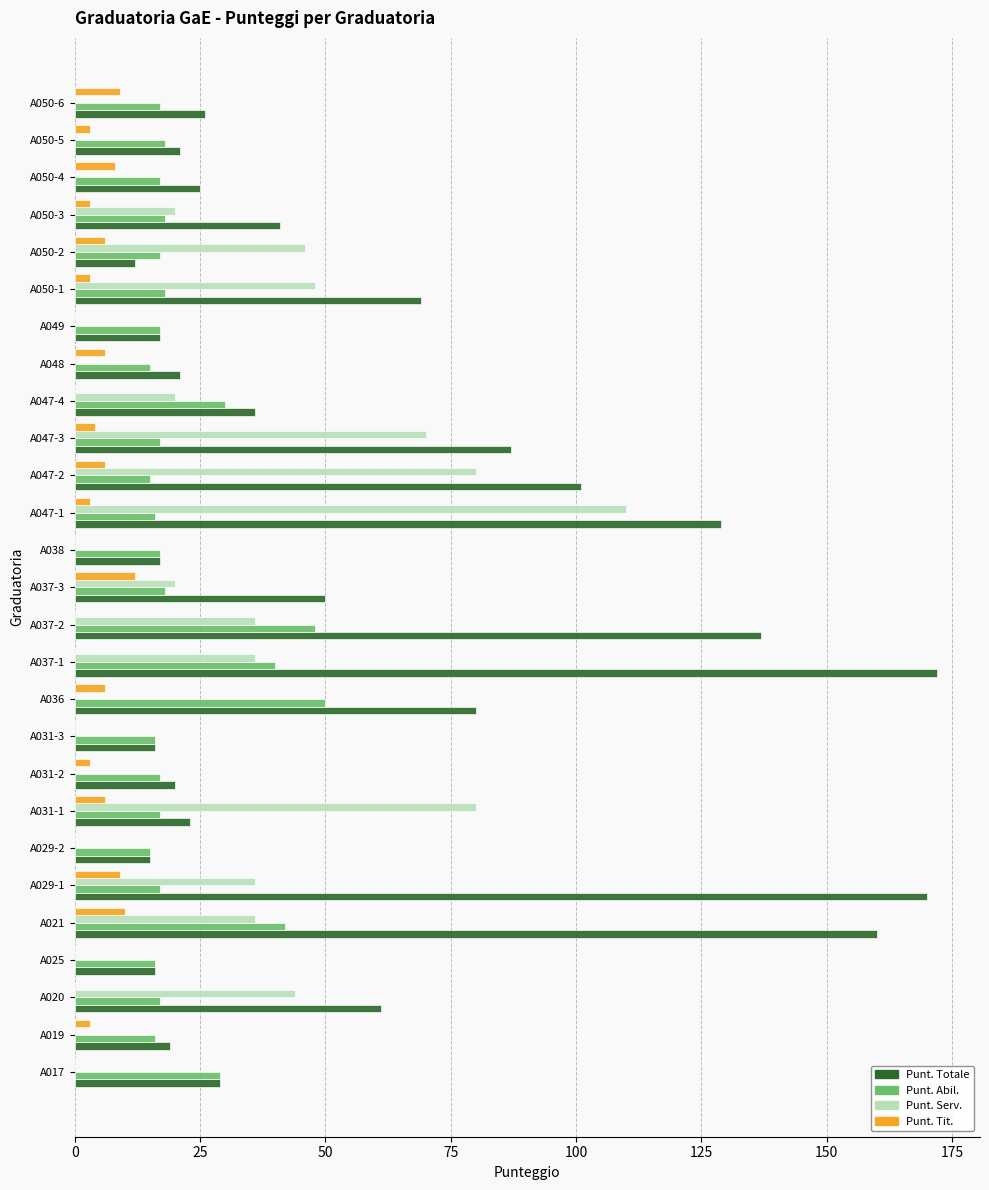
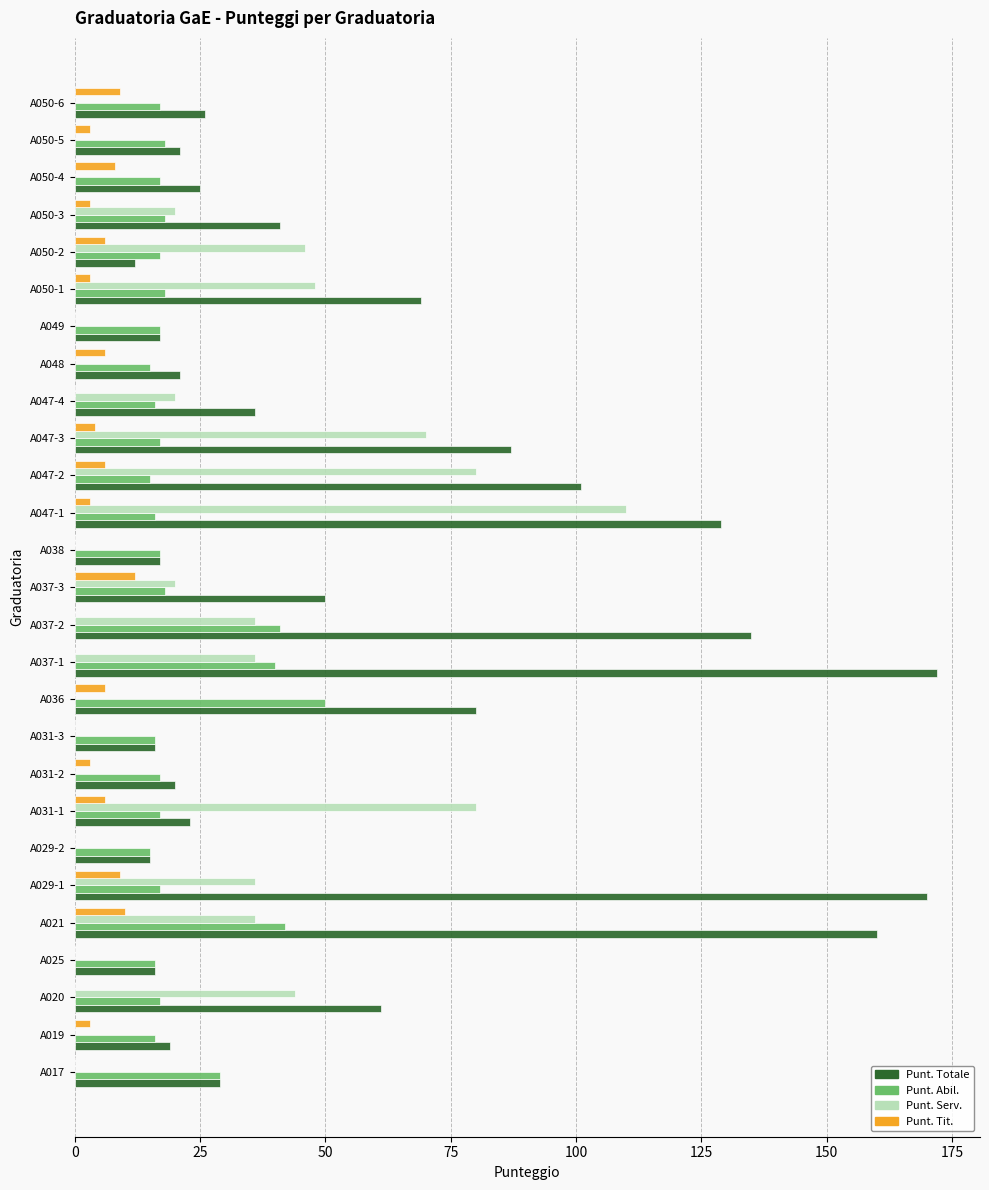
  {
    "Punt. Totale": {
      "A050-6": 26,
      "A050-5": 21,
      "A050-4": 25,
      "A050-3": 41,
      "A050-2": 12,
      "A050-1": 69,
      "A049": 17,
      "A048": 21,
      "A047-4": 36,
      "A047-3": 87,
      "A047-2": 101,
      "A047-1": 129,
      "A038": 17,
      "A037-3": 50,
-     "A037-2": 137,
+     "A037-2": 135,
      "A037-1": 172,
      "A036": 80,
      "A031-3": 16,
      "A031-2": 20,
      "A031-1": 23,
      "A029-2": 15,
      "A029-1": 170,
      "A021": 160,
      "A025": 16,
      "A020": 61,
      "A019": 19,
      "A017": 29
    },
    "Punt. Abil.": {
      "A050-6": 17,
      "A050-5": 18,
      "A050-4": 17,
      "A050-3": 18,
      "A050-2": 17,
      "A050-1": 18,
      "A049": 17,
      "A048": 15,
-     "A047-4": 30,
+     "A047-4": 16,
      "A047-3": 17,
      "A047-2": 15,
      "A047-1": 16,
      "A038": 17,
      "A037-3": 18,
-     "A037-2": 48,
+     "A037-2": 41,
      "A037-1": 40,
      "A036": 50,
      "A031-3": 16,
      "A031-2": 17,
      "A031-1": 17,
      "A029-2": 15,
      "A029-1": 17,
      "A021": 42,
      "A025": 16,
      "A020": 17,
      "A019": 16,
      "A017": 29
    },
    "Punt. Serv.": {
      "A050-6": 0,
      "A050-5": 0,
      "A050-4": 0,
      "A050-3": 20,
      "A050-2": 46,
      "A050-1": 48,
      "A049": 0,
      "A048": 0,
      "A047-4": 20,
      "A047-3": 70,
      "A047-2": 80,
      "A047-1": 110,
      "A038": 0,
      "A037-3": 20,
      "A037-2": 36,
      "A037-1": 36,
      "A036": 0,
      "A031-3": 0,
      "A031-2": 0,
      "A031-1": 80,
      "A029-2": 0,
      "A029-1": 36,
      "A021": 36,
      "A025": 0,
      "A020": 44,
      "A019": 0,
      "A017": 0
    },
    "Punt. Tit.": {
      "A050-6": 9,
      "A050-5": 3,
      "A050-4": 8,
      "A050-3": 3,
      "A050-2": 6,
      "A050-1": 3,
      "A049": 0,
      "A048": 6,
      "A047-4": 0,
      "A047-3": 4,
      "A047-2": 6,
      "A047-1": 3,
      "A038": 0,
      "A037-3": 12,
      "A037-2": 0,
      "A037-1": 0,
      "A036": 6,
      "A031-3": 0,
      "A031-2": 3,
      "A031-1": 6,
      "A029-2": 0,
      "A029-1": 9,
      "A021": 10,
      "A025": 0,
      "A020": 0,
      "A019": 3,
      "A017": 0
    }
  }
